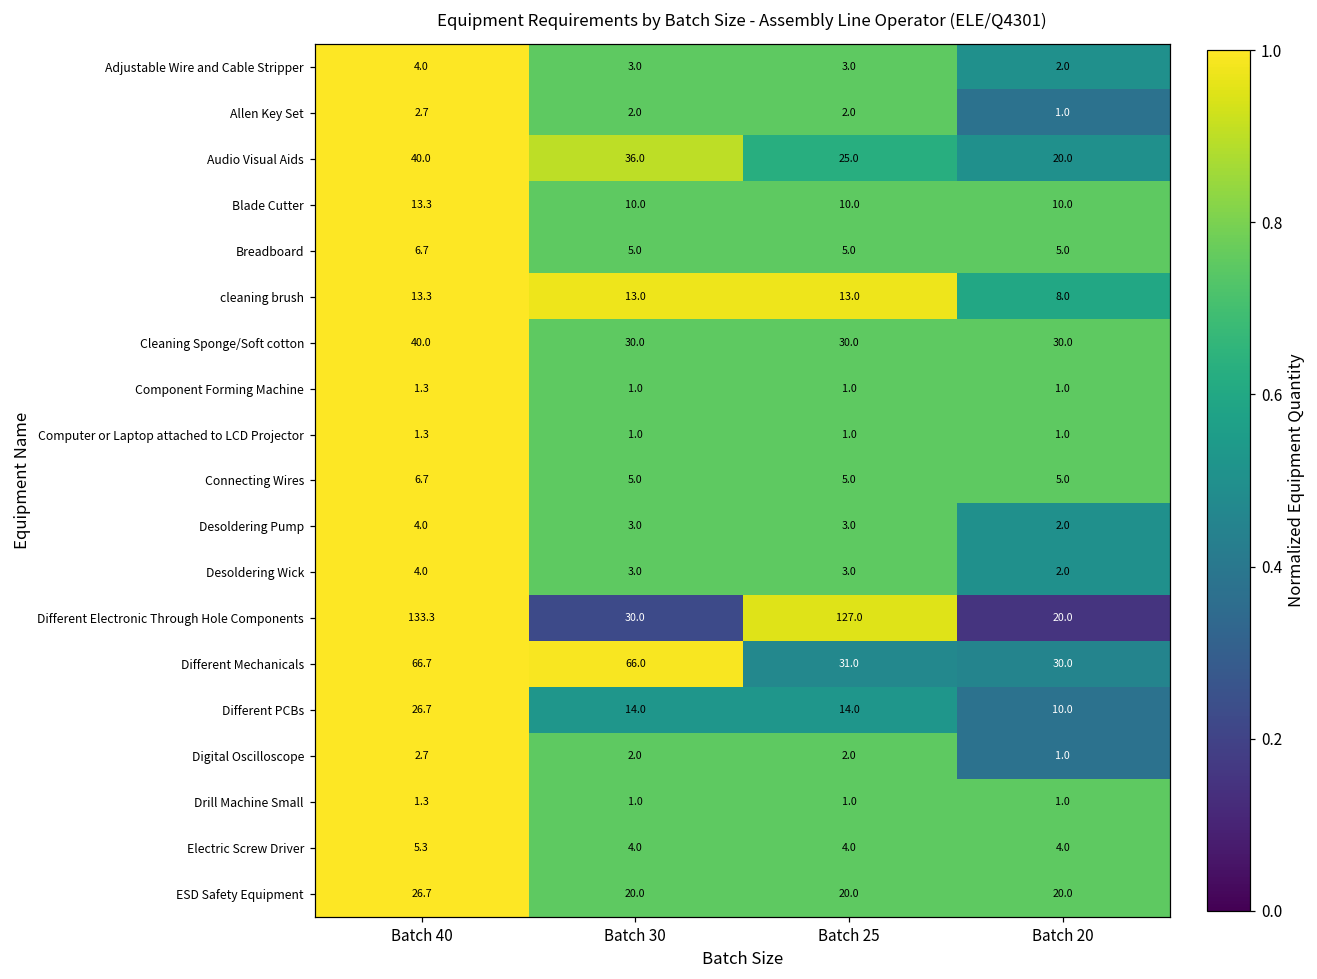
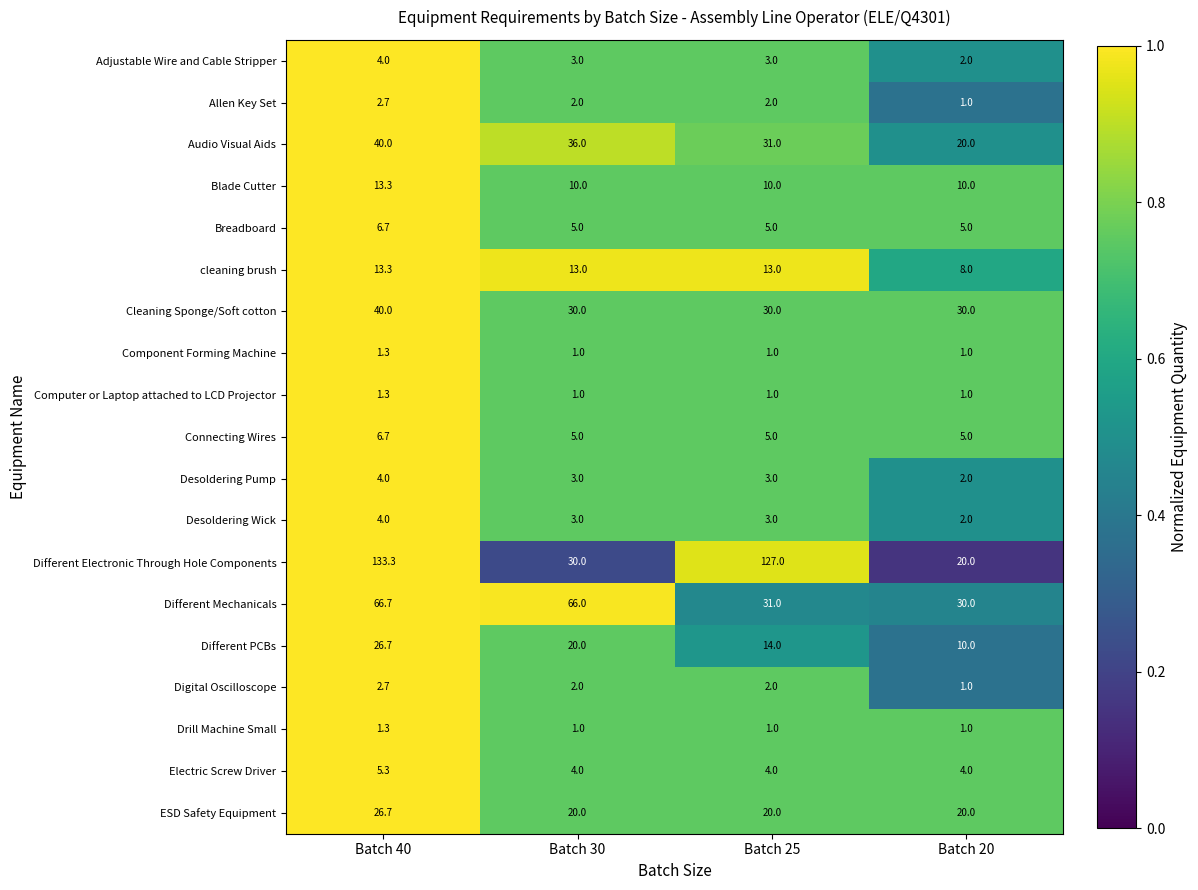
  {
    "Adjustable Wire and Cable Stripper": {
      "Batch 40": 4.0,
      "Batch 30": 3.0,
      "Batch 25": 3.0,
      "Batch 20": 2.0
    },
    "Allen Key Set": {
      "Batch 40": 2.7,
      "Batch 30": 2.0,
      "Batch 25": 2.0,
      "Batch 20": 1.0
    },
    "Audio Visual Aids": {
      "Batch 40": 40.0,
      "Batch 30": 36.0,
-     "Batch 25": 25.0,
+     "Batch 25": 31.0,
      "Batch 20": 20.0
    },
    "Blade Cutter": {
      "Batch 40": 13.3,
      "Batch 30": 10.0,
      "Batch 25": 10.0,
      "Batch 20": 10.0
    },
    "Breadboard": {
      "Batch 40": 6.7,
      "Batch 30": 5.0,
      "Batch 25": 5.0,
      "Batch 20": 5.0
    },
    "cleaning brush": {
      "Batch 40": 13.3,
      "Batch 30": 13.0,
      "Batch 25": 13.0,
      "Batch 20": 8.0
    },
    "Cleaning Sponge/Soft cotton": {
      "Batch 40": 40.0,
      "Batch 30": 30.0,
      "Batch 25": 30.0,
      "Batch 20": 30.0
    },
    "Component Forming Machine": {
      "Batch 40": 1.3,
      "Batch 30": 1.0,
      "Batch 25": 1.0,
      "Batch 20": 1.0
    },
    "Computer or Laptop attached to LCD Projector": {
      "Batch 40": 1.3,
      "Batch 30": 1.0,
      "Batch 25": 1.0,
      "Batch 20": 1.0
    },
    "Connecting Wires": {
      "Batch 40": 6.7,
      "Batch 30": 5.0,
      "Batch 25": 5.0,
      "Batch 20": 5.0
    },
    "Desoldering Pump": {
      "Batch 40": 4.0,
      "Batch 30": 3.0,
      "Batch 25": 3.0,
      "Batch 20": 2.0
    },
    "Desoldering Wick": {
      "Batch 40": 4.0,
      "Batch 30": 3.0,
      "Batch 25": 3.0,
      "Batch 20": 2.0
    },
    "Different Electronic Through Hole Components": {
      "Batch 40": 133.3,
      "Batch 30": 30.0,
      "Batch 25": 127.0,
      "Batch 20": 20.0
    },
    "Different Mechanicals": {
      "Batch 40": 66.7,
      "Batch 30": 66.0,
      "Batch 25": 31.0,
      "Batch 20": 30.0
    },
    "Different PCBs": {
      "Batch 40": 26.7,
-     "Batch 30": 14.0,
+     "Batch 30": 20.0,
      "Batch 25": 14.0,
      "Batch 20": 10.0
    },
    "Digital Oscilloscope": {
      "Batch 40": 2.7,
      "Batch 30": 2.0,
      "Batch 25": 2.0,
      "Batch 20": 1.0
    },
    "Drill Machine Small": {
      "Batch 40": 1.3,
      "Batch 30": 1.0,
      "Batch 25": 1.0,
      "Batch 20": 1.0
    },
    "Electric Screw Driver": {
      "Batch 40": 5.3,
      "Batch 30": 4.0,
      "Batch 25": 4.0,
      "Batch 20": 4.0
    },
    "ESD Safety Equipment": {
      "Batch 40": 26.7,
      "Batch 30": 20.0,
      "Batch 25": 20.0,
      "Batch 20": 20.0
    }
  }
